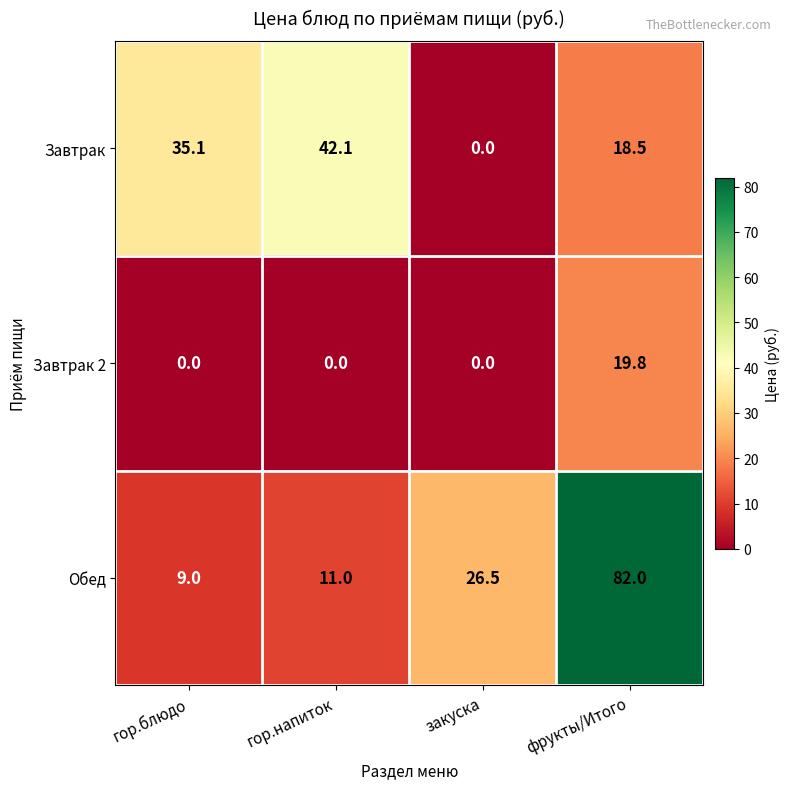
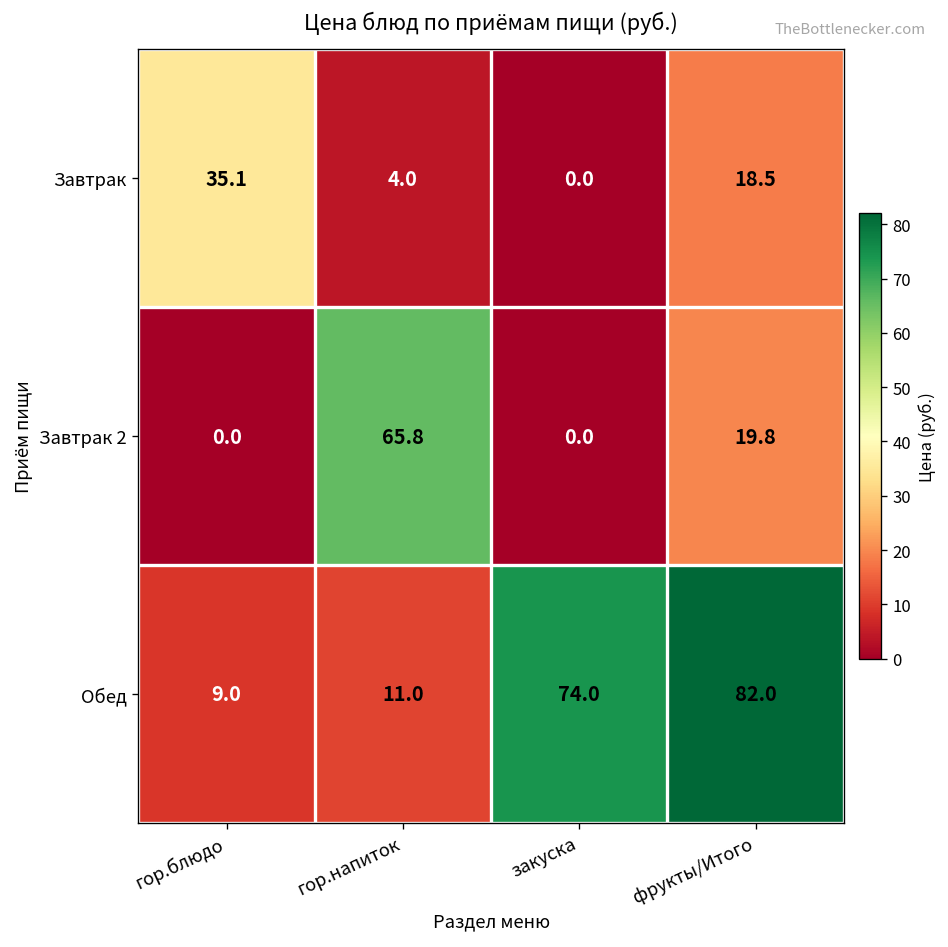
  {
    "Завтрак": {
      "гор.блюдо": 35.1,
-     "гор.напиток": 42.1,
+     "гор.напиток": 4.0,
      "закуска": 0.0,
      "фрукты/Итого": 18.5
    },
    "Завтрак 2": {
      "гор.блюдо": 0.0,
-     "гор.напиток": 0.0,
+     "гор.напиток": 65.8,
      "закуска": 0.0,
      "фрукты/Итого": 19.8
    },
    "Обед": {
      "гор.блюдо": 9.0,
      "гор.напиток": 11.0,
-     "закуска": 26.5,
+     "закуска": 74.0,
      "фрукты/Итого": 82.0
    }
  }
